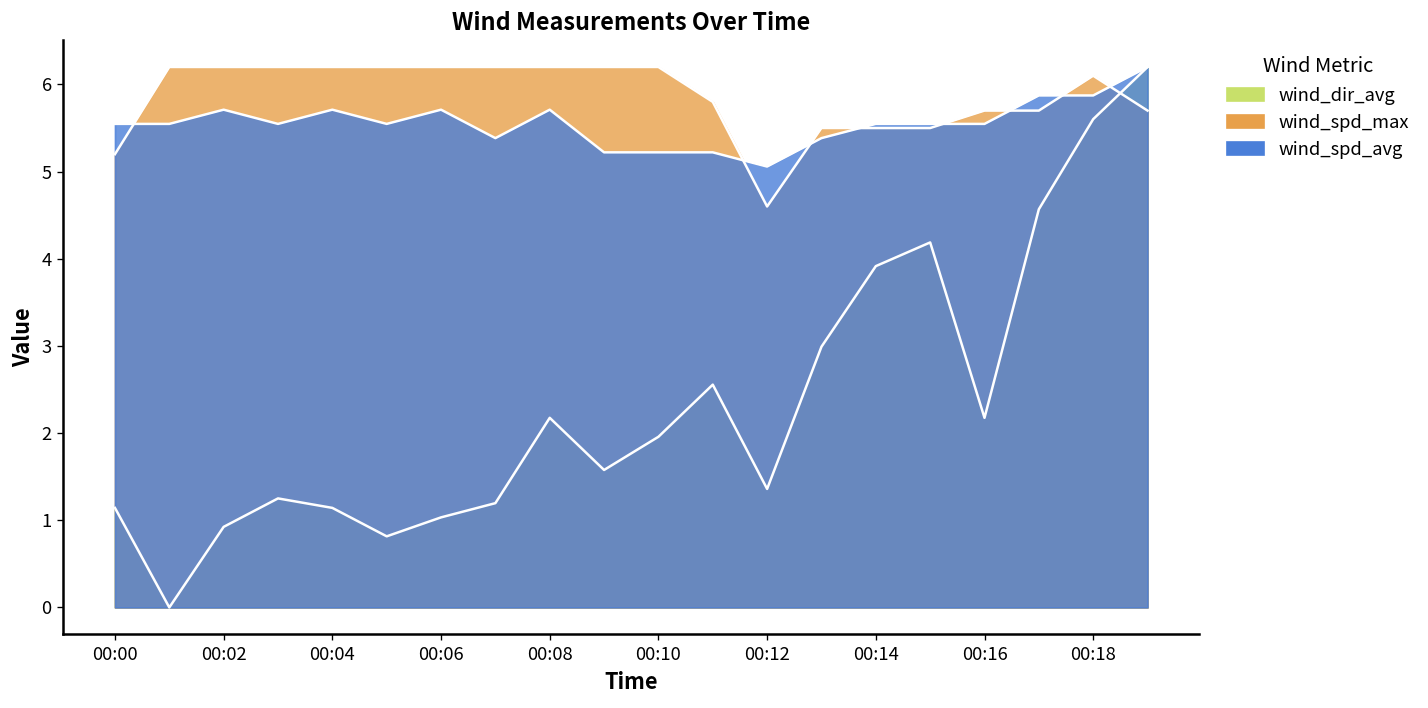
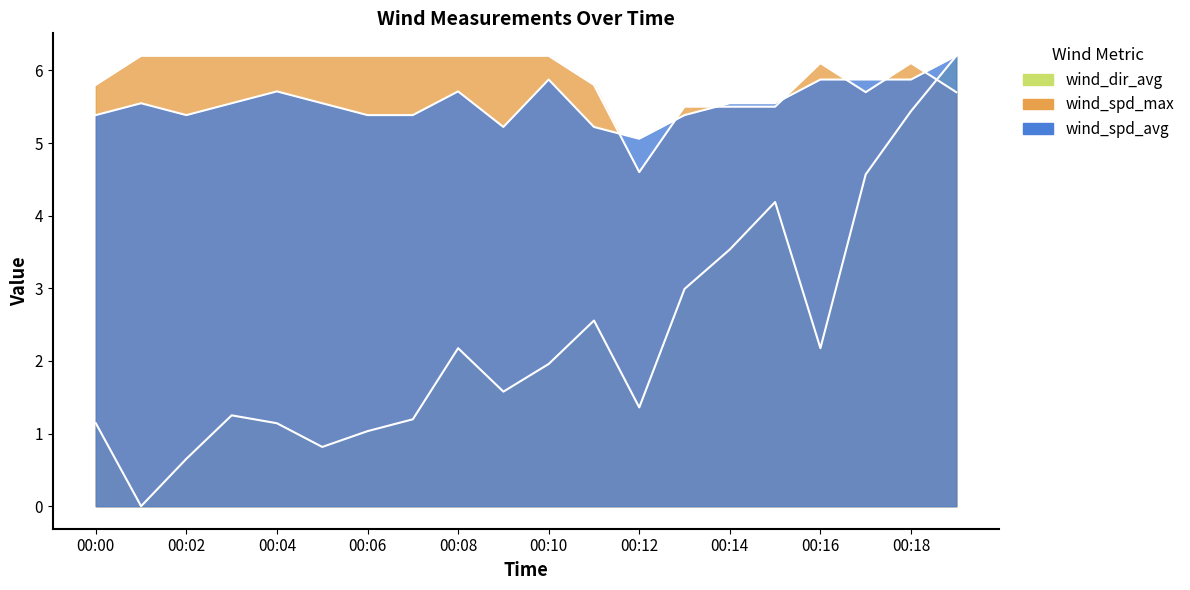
  {
    "wind_dir_avg": {
      "00:00": 1.1,
-     "00:02": 0.9,
+     "00:02": 0.7,
      "00:04": 1.1,
      "00:06": 1.0,
      "00:08": 2.2,
      "00:10": 2.0,
      "00:12": 1.4,
-     "00:14": 3.9,
+     "00:14": 3.5,
      "00:16": 2.2,
-     "00:18": 5.6
+     "00:18": 5.4
    },
    "wind_spd_max": {
-     "00:00": 5.2,
+     "00:00": 5.8,
      "00:02": 6.2,
      "00:04": 6.2,
      "00:06": 6.2,
      "00:08": 6.2,
      "00:10": 6.2,
      "00:12": 4.6,
      "00:14": 5.5,
-     "00:16": 5.7,
+     "00:16": 6.1,
      "00:18": 6.1
    },
    "wind_spd_avg": {
-     "00:00": 5.5,
-     "00:02": 5.7,
+     "00:00": 5.4,
+     "00:02": 5.4,
      "00:04": 5.7,
-     "00:06": 5.7,
+     "00:06": 5.4,
      "00:08": 5.7,
-     "00:10": 5.2,
+     "00:10": 5.9,
      "00:12": 5.1,
      "00:14": 5.5,
-     "00:16": 5.5,
+     "00:16": 5.9,
      "00:18": 5.9
    }
  }
